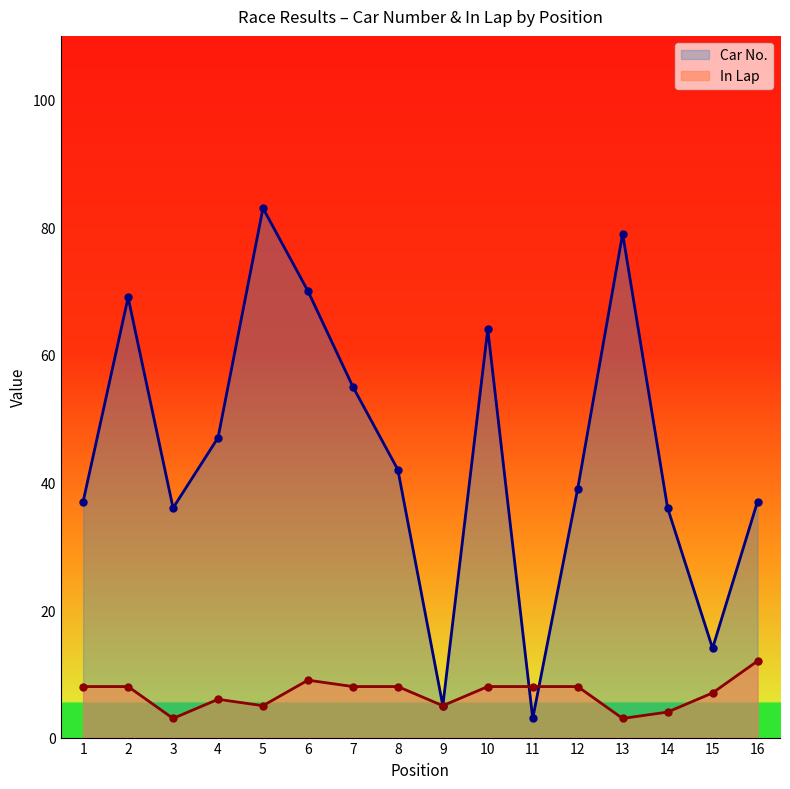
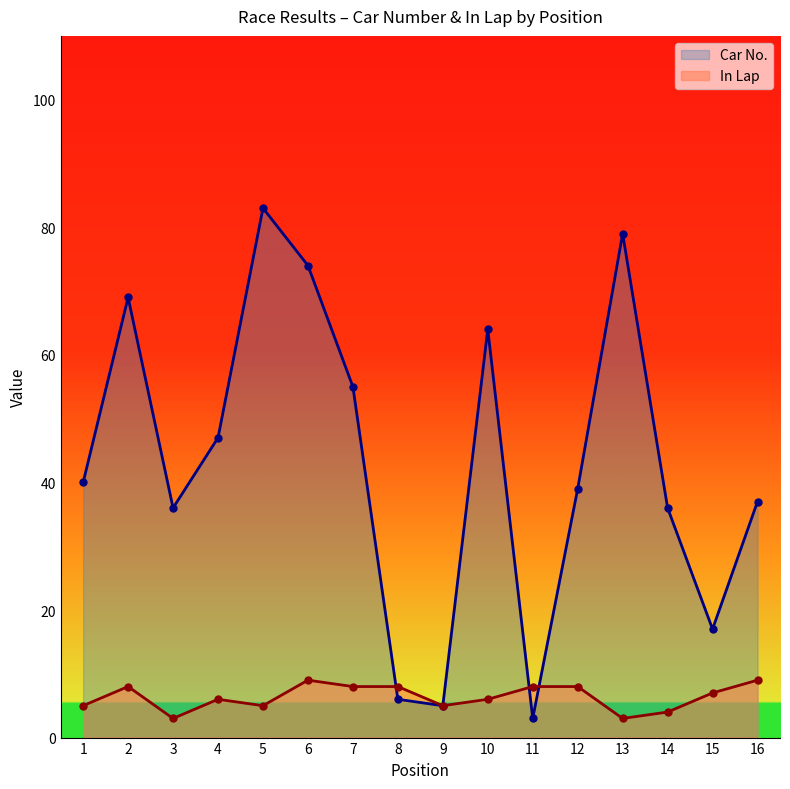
  {
    "Car No.": {
-     "1": 37,
+     "1": 40,
      "2": 69,
      "3": 36,
      "4": 47,
      "5": 83,
-     "6": 70,
+     "6": 74,
      "7": 55,
-     "8": 42,
+     "8": 6,
      "10": 64,
      "11": 3,
      "12": 39,
      "13": 79,
      "14": 36,
-     "15": 14,
+     "15": 17,
      "16": 37
    },
    "In Lap": {
-     "1": 8,
+     "1": 5,
      "2": 8,
      "3": 3,
      "4": 6,
      "5": 5,
      "6": 9,
      "7": 8,
      "8": 8,
-     "10": 8,
+     "10": 6,
      "11": 8,
      "12": 8,
      "13": 3,
      "14": 4,
      "15": 7,
-     "16": 12
+     "16": 9
    }
  }
